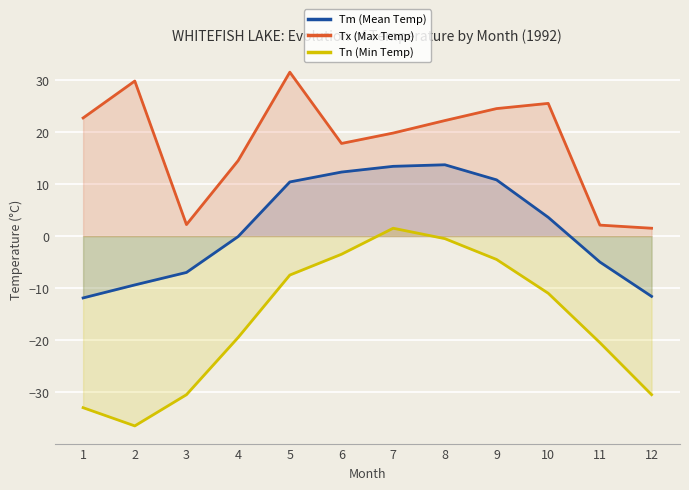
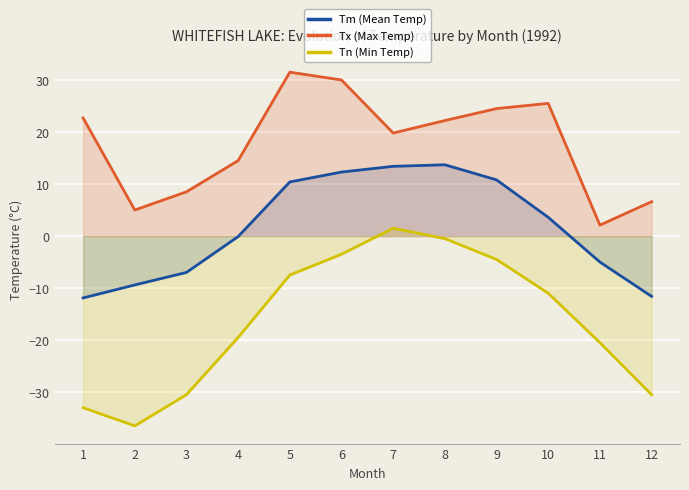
  {
    "Tx (Max Temp)": {
      "1": 23,
-     "2": 30,
-     "3": 2,
+     "2": 5,
+     "3": 9,
      "4": 15,
      "5": 32,
-     "6": 18,
+     "6": 30,
      "7": 20,
      "8": 22,
      "9": 25,
      "10": 26,
      "11": 2,
-     "12": 2
+     "12": 7
    }
  }
